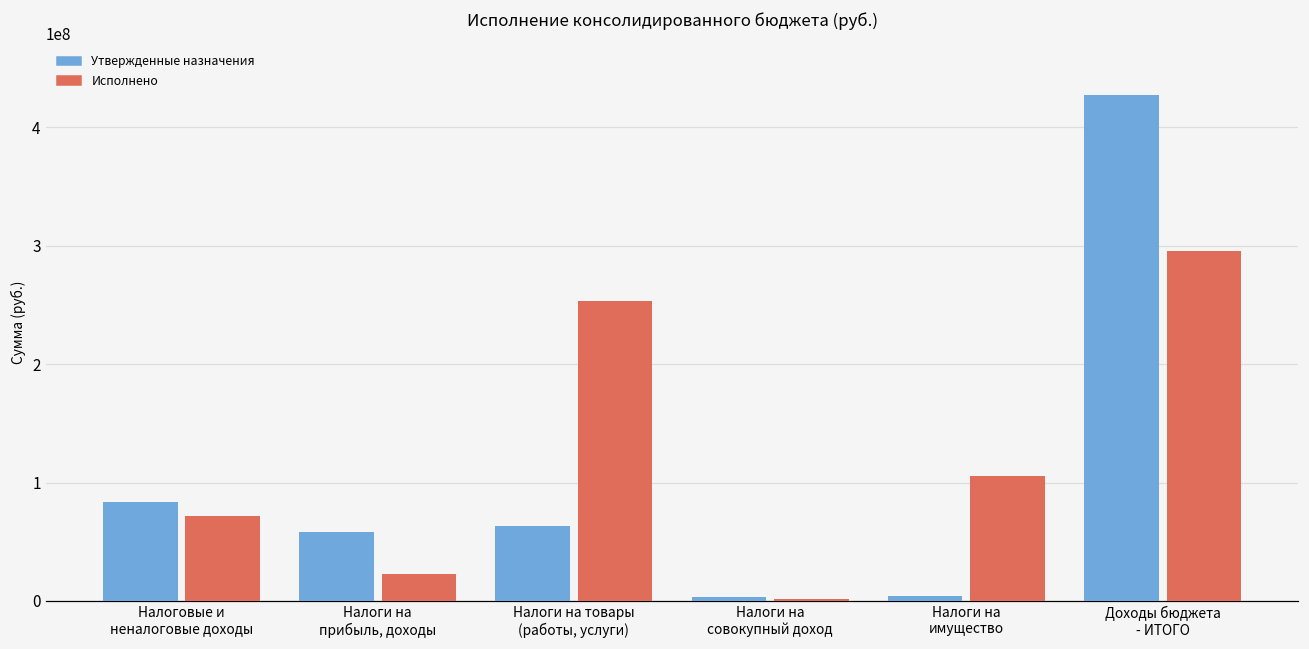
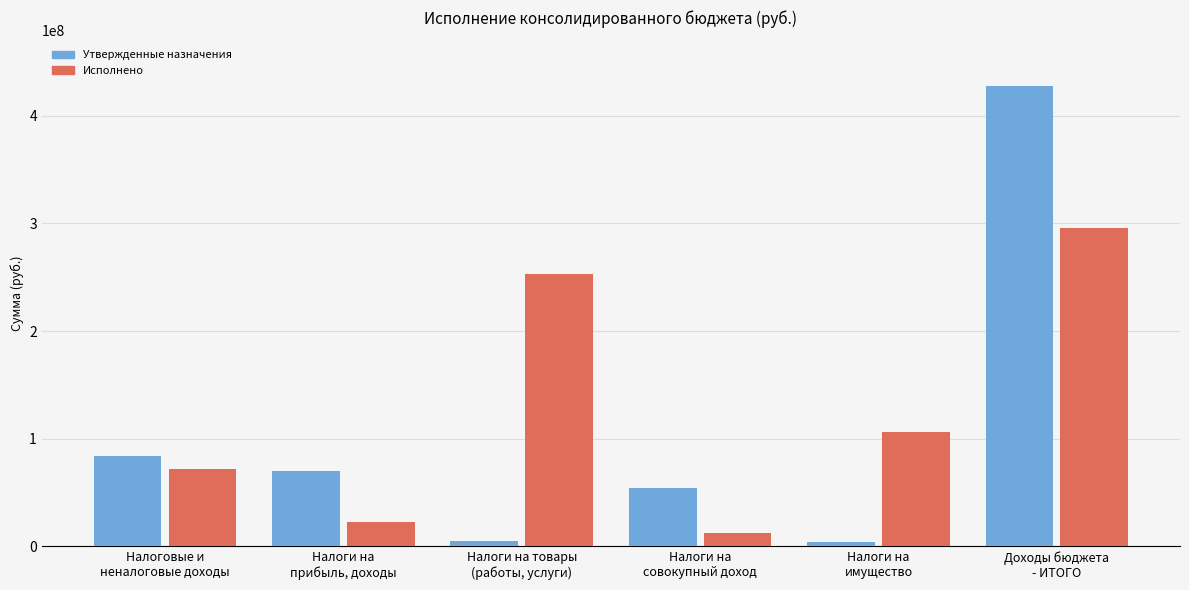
  {
    "Утвержденные назначения": {
      "Налоговые и неналоговые доходы": 84000000,
-     "Налоги на прибыль, доходы": 58000000,
-     "Налоги на товары (работы, услуги)": 63000000,
-     "Налоги на совокупный доход": 3000000,
+     "Налоги на прибыль, доходы": 70000000,
+     "Налоги на товары (работы, услуги)": 5000000,
+     "Налоги на совокупный доход": 54000000,
      "Налоги на имущество": 4000000,
      "Доходы бюджета - ИТОГО": 427000000
    },
    "Исполнено": {
      "Налоговые и неналоговые доходы": 72000000,
      "Налоги на прибыль, доходы": 23000000,
      "Налоги на товары (работы, услуги)": 253000000,
-     "Налоги на совокупный доход": 2000000,
+     "Налоги на совокупный доход": 12000000,
      "Налоги на имущество": 106000000,
      "Доходы бюджета - ИТОГО": 295000000
    }
  }
